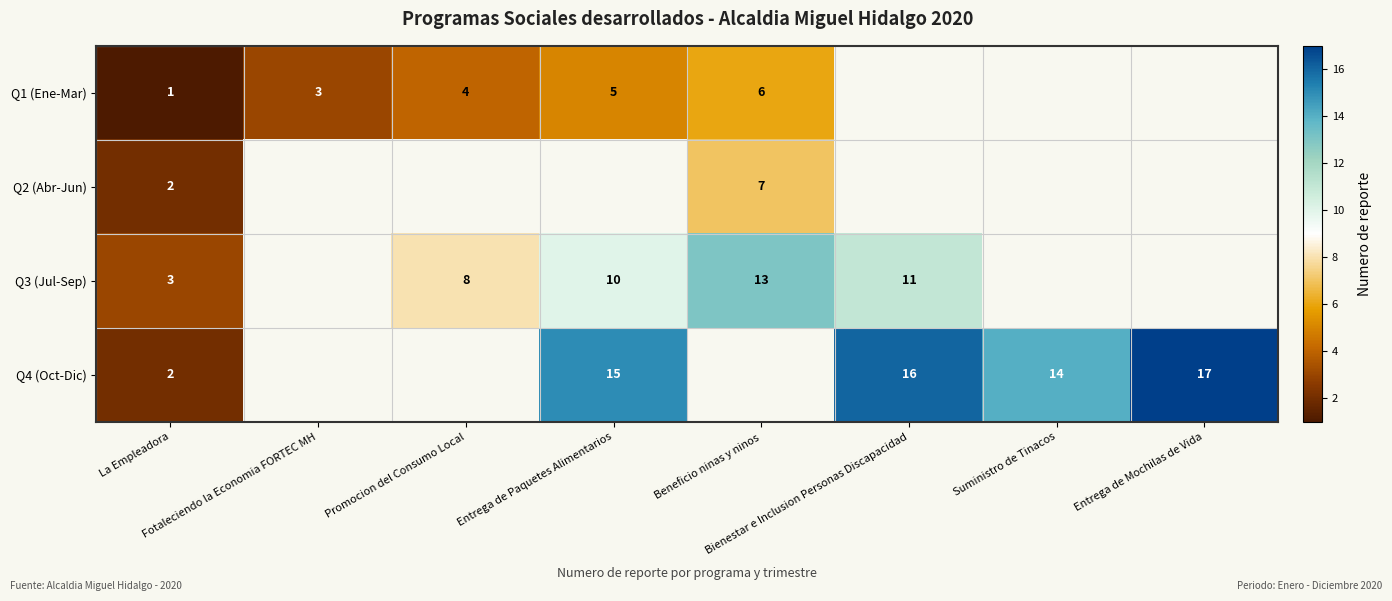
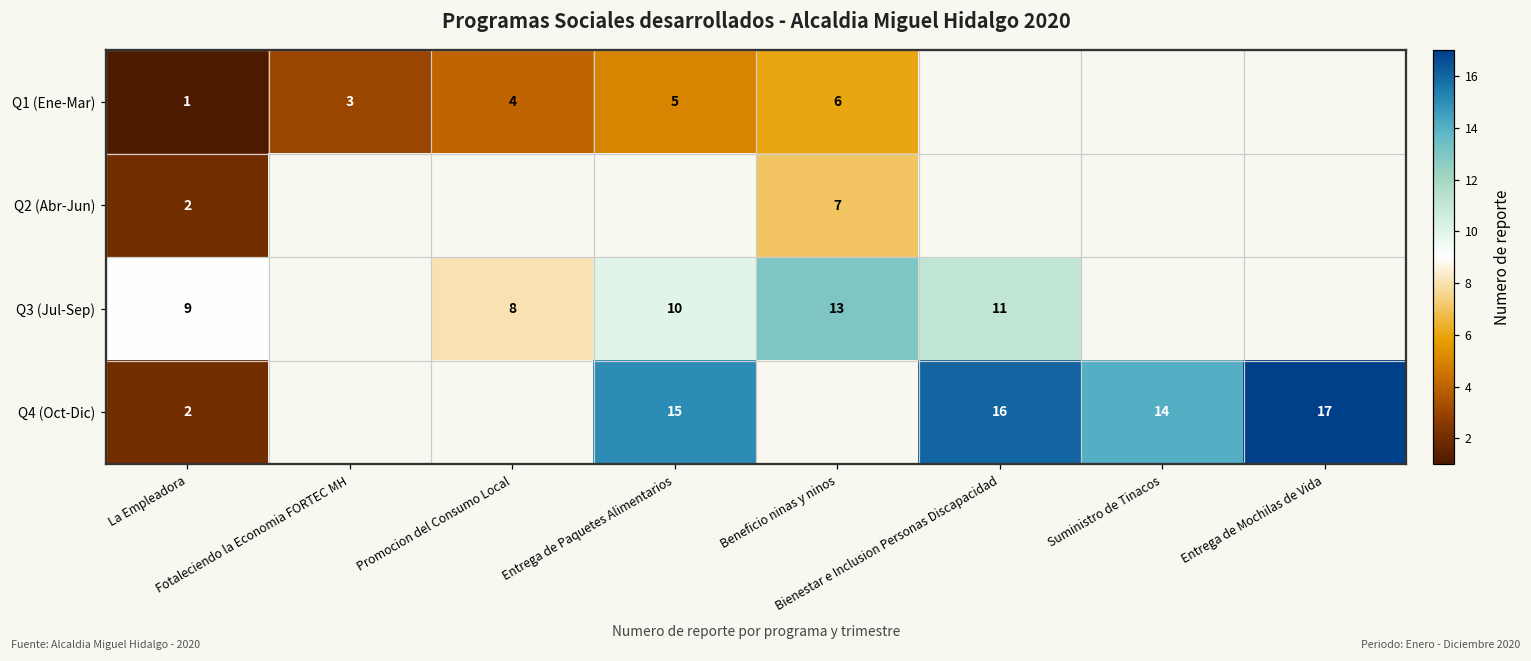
  {
    "Q1 (Ene-Mar)": {
      "La Empleadora": 1,
      "Fotaleciendo la Economia FORTEC MH": 3,
      "Promocion del Consumo Local": 4,
      "Entrega de Paquetes Alimentarios": 5,
      "Beneficio ninas y ninos": 6
    },
    "Q2 (Abr-Jun)": {
      "La Empleadora": 2,
      "Beneficio ninas y ninos": 7
    },
    "Q3 (Jul-Sep)": {
-     "La Empleadora": 3,
+     "La Empleadora": 9,
      "Promocion del Consumo Local": 8,
      "Entrega de Paquetes Alimentarios": 10,
      "Beneficio ninas y ninos": 13,
      "Bienestar e Inclusion Personas Discapacidad": 11
    },
    "Q4 (Oct-Dic)": {
      "La Empleadora": 2,
      "Entrega de Paquetes Alimentarios": 15,
      "Bienestar e Inclusion Personas Discapacidad": 16,
      "Suministro de Tinacos": 14,
      "Entrega de Mochilas de Vida": 17
    }
  }
